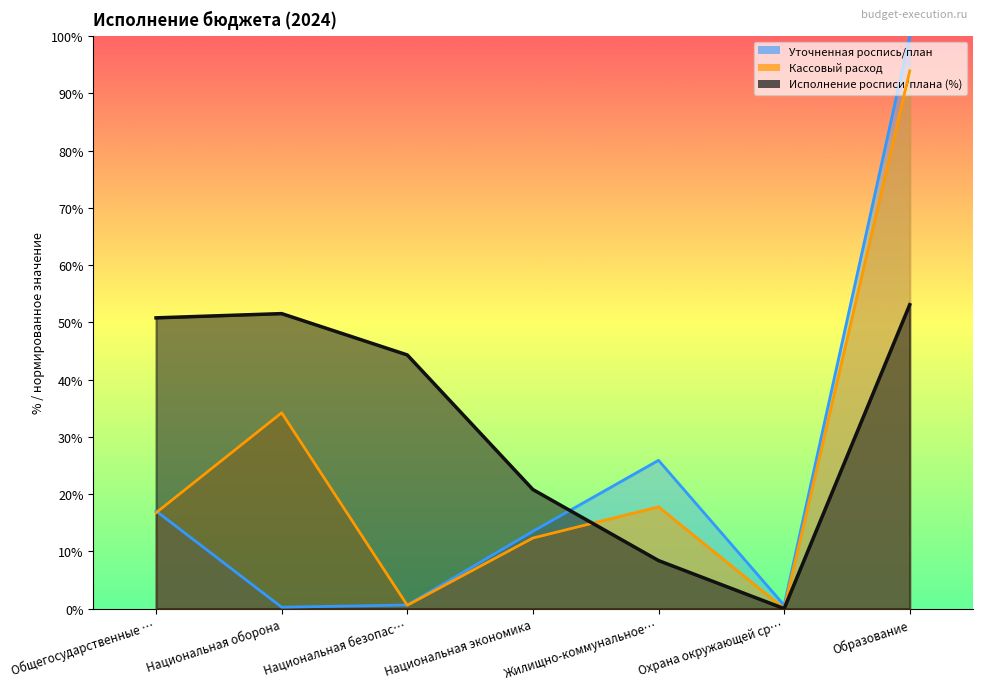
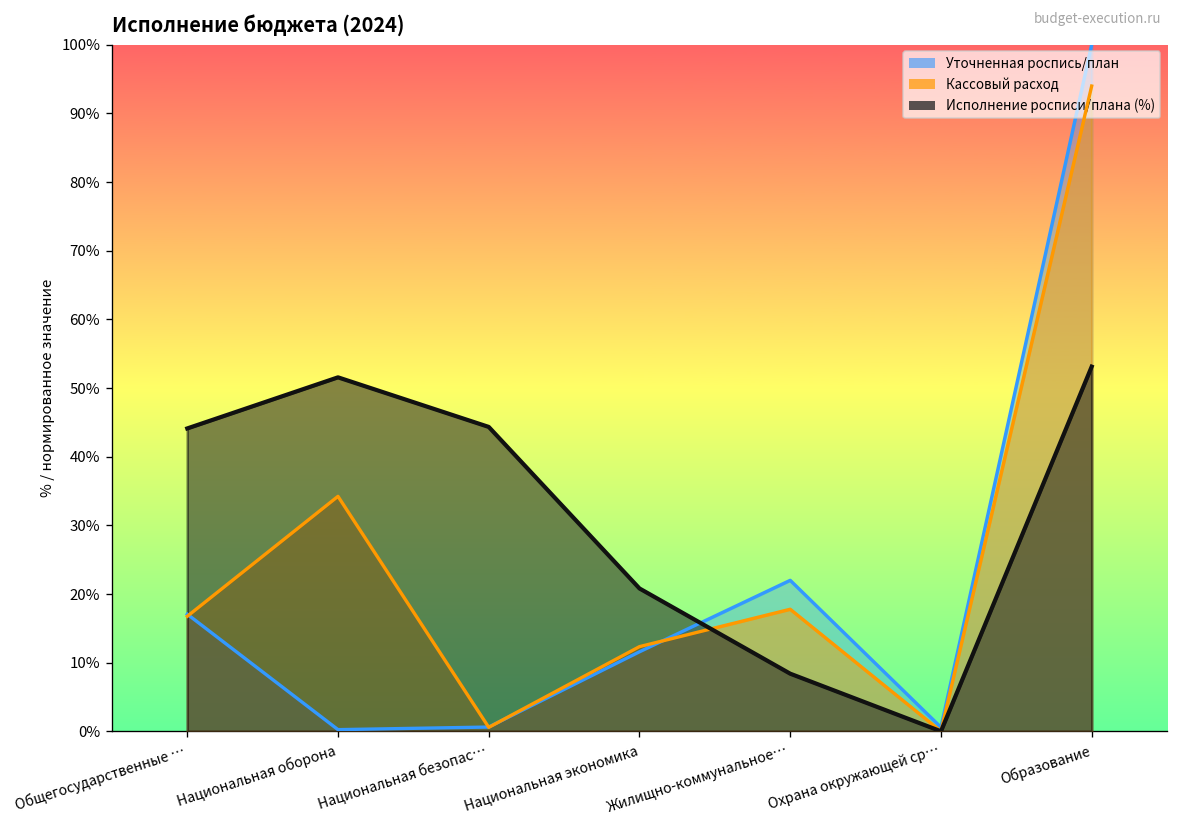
  {
    "Уточненная роспись/план": {
      "Национальная оборона": "0%",
-     "Национальная экономика": "13%",
-     "Жилищно-коммунальное…": "26%",
+     "Национальная экономика": "12%",
+     "Жилищно-коммунальное…": "22%",
      "Охрана окружающей ср…": "1%",
      "Образование": "100%"
    },
    "Кассовый расход": {
      "Национальная оборона": "34%",
      "Национальная экономика": "12%",
      "Жилищно-коммунальное…": "18%"
    },
    "Исполнение росписи/плана (%)": {
-     "Общегосударственные …": "51%",
+     "Общегосударственные …": "44%",
      "Национальная оборона": "52%",
      "Национальная безопас…": "44%",
      "Национальная экономика": "21%",
      "Жилищно-коммунальное…": "8%",
      "Образование": "53%"
    }
  }
